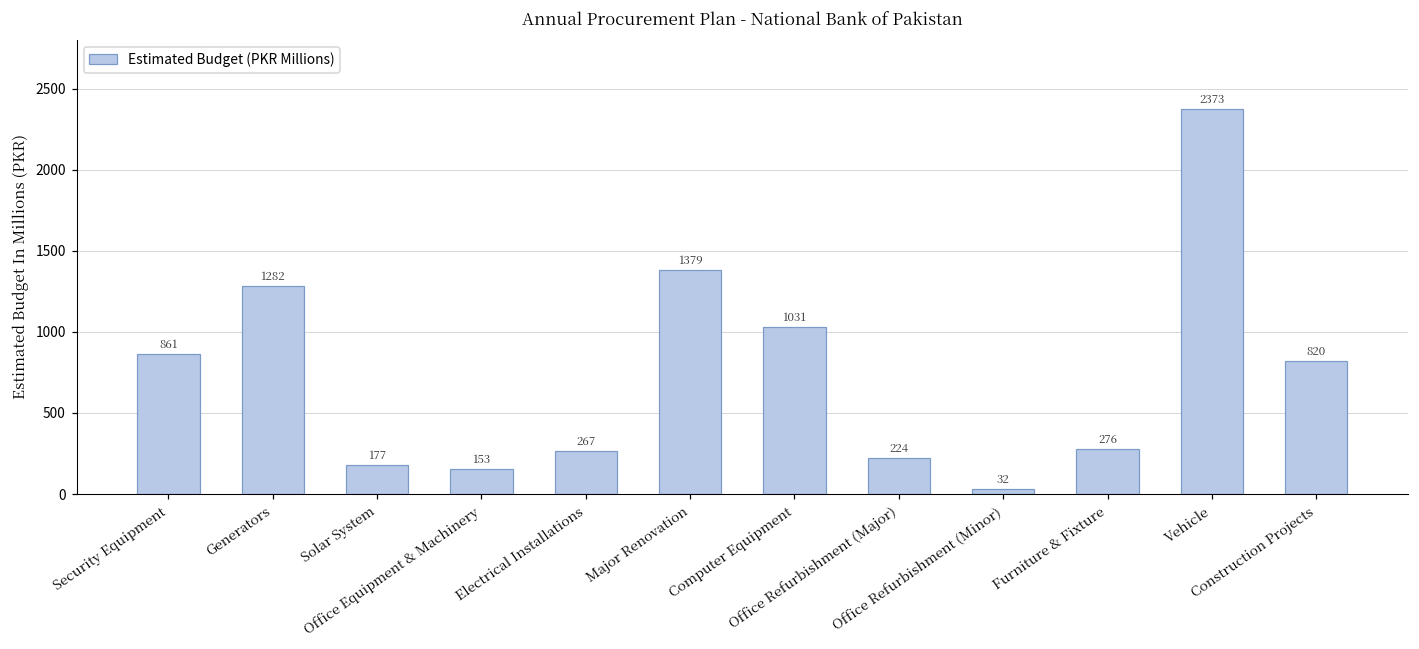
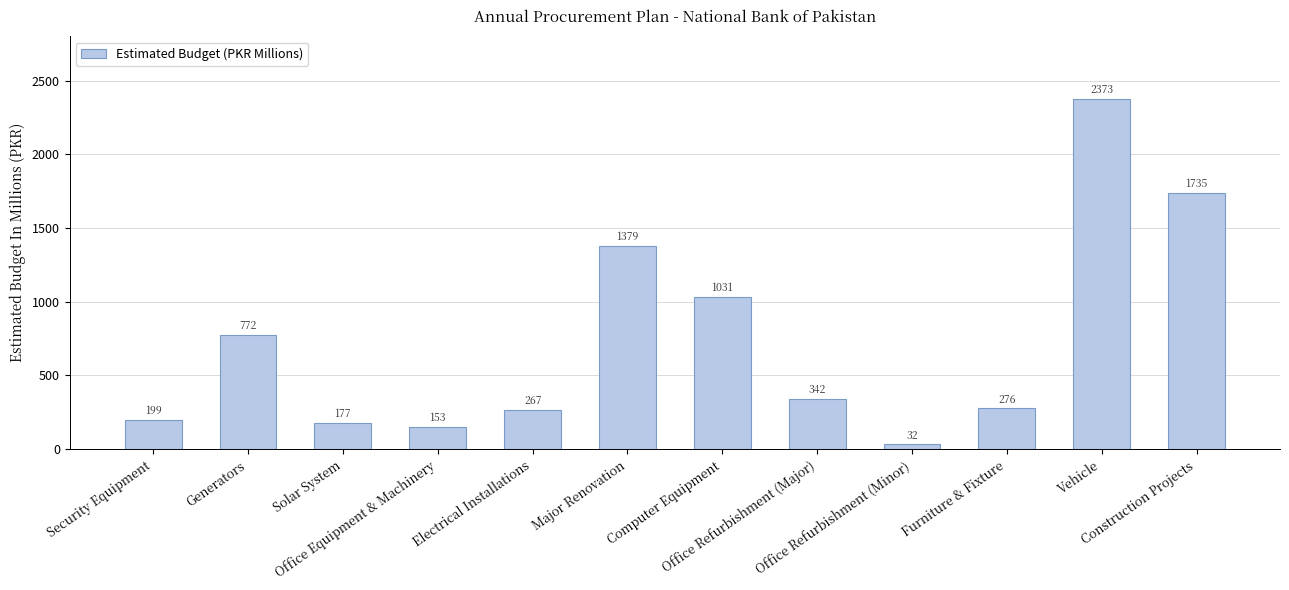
  {
-   "Security Equipment": 861,
-   "Generators": 1282,
+   "Security Equipment": 199,
+   "Generators": 772,
    "Solar System": 177,
    "Office Equipment & Machinery": 153,
    "Electrical Installations": 267,
    "Major Renovation": 1379,
    "Computer Equipment": 1031,
-   "Office Refurbishment (Major)": 224,
+   "Office Refurbishment (Major)": 342,
    "Office Refurbishment (Minor)": 32,
    "Furniture & Fixture": 276,
    "Vehicle": 2373,
-   "Construction Projects": 820
+   "Construction Projects": 1735
  }
